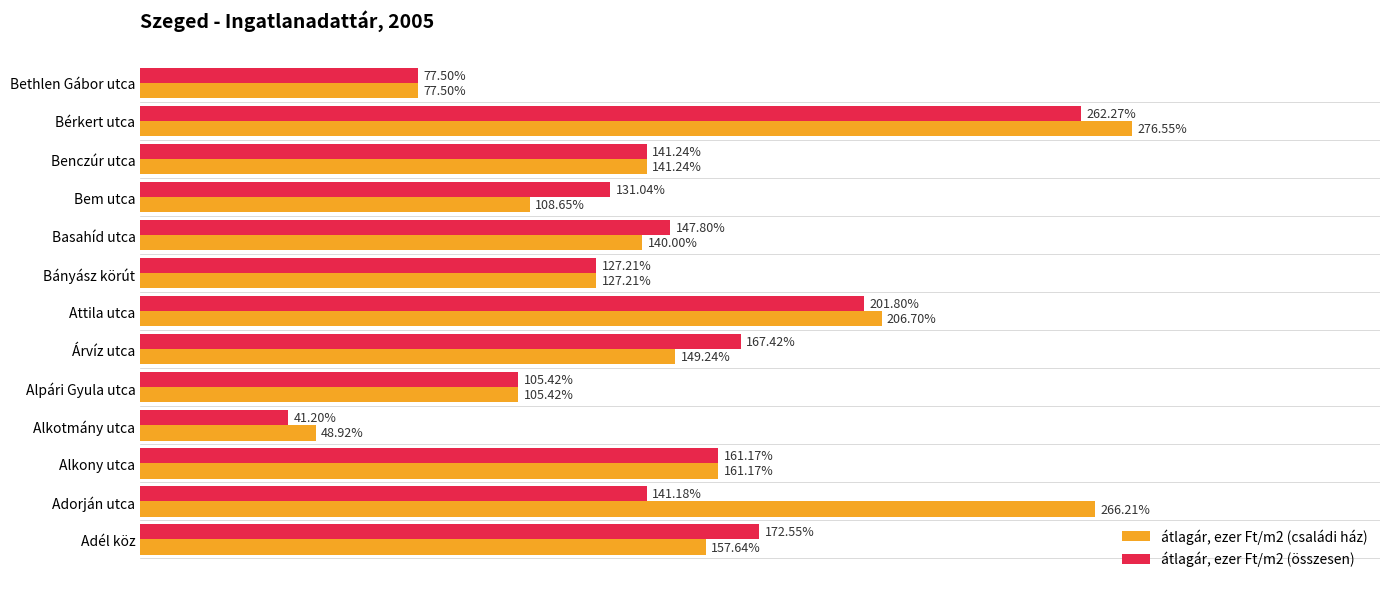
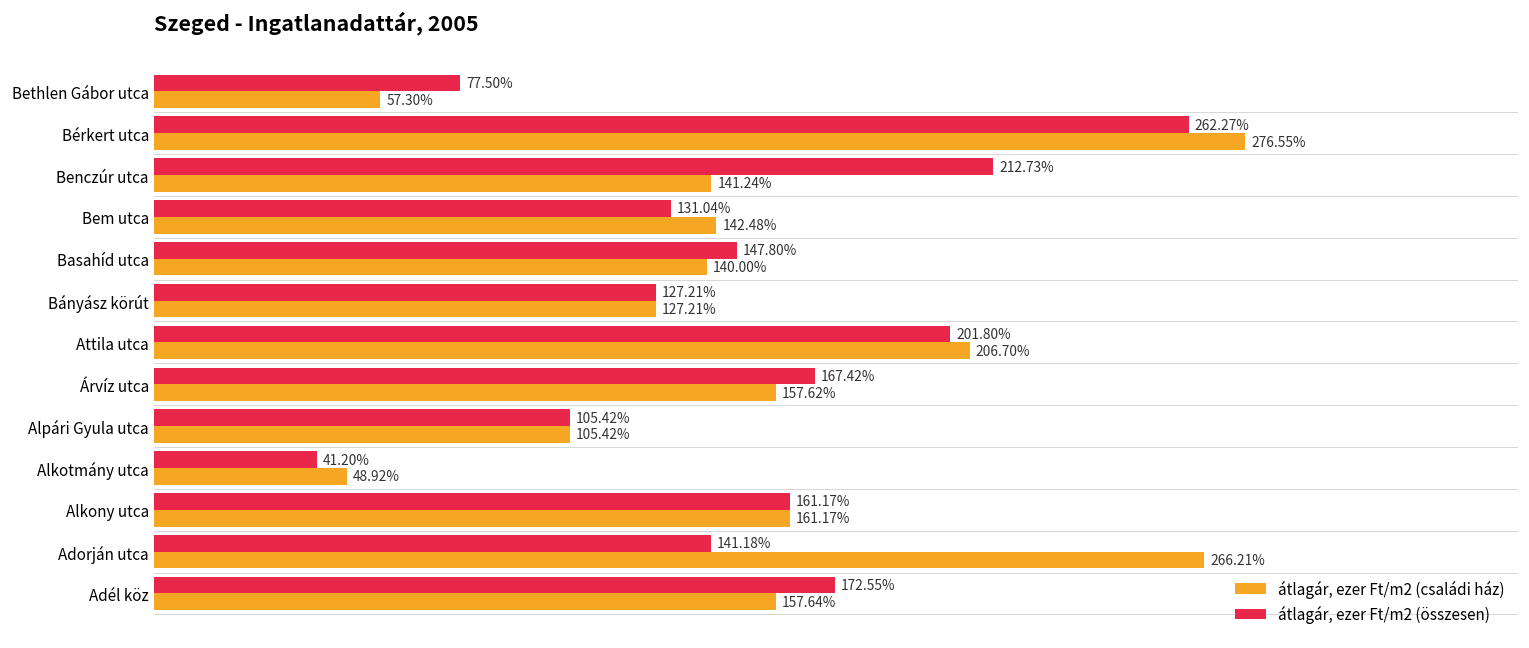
  {
    "átlagár, ezer Ft/m2 (családi ház)": {
-     "Bethlen Gábor utca": "77.50%",
+     "Bethlen Gábor utca": "57.30%",
      "Bérkert utca": "276.55%",
      "Benczúr utca": "141.24%",
-     "Bem utca": "108.65%",
+     "Bem utca": "142.48%",
      "Basahíd utca": "140.00%",
      "Bányász körút": "127.21%",
      "Attila utca": "206.70%",
-     "Árvíz utca": "149.24%",
+     "Árvíz utca": "157.62%",
      "Alpári Gyula utca": "105.42%",
      "Alkotmány utca": "48.92%",
      "Alkony utca": "161.17%",
      "Adorján utca": "266.21%",
      "Adél köz": "157.64%"
    },
    "átlagár, ezer Ft/m2 (összesen)": {
      "Bethlen Gábor utca": "77.50%",
      "Bérkert utca": "262.27%",
-     "Benczúr utca": "141.24%",
+     "Benczúr utca": "212.73%",
      "Bem utca": "131.04%",
      "Basahíd utca": "147.80%",
      "Bányász körút": "127.21%",
      "Attila utca": "201.80%",
      "Árvíz utca": "167.42%",
      "Alpári Gyula utca": "105.42%",
      "Alkotmány utca": "41.20%",
      "Alkony utca": "161.17%",
      "Adorján utca": "141.18%",
      "Adél köz": "172.55%"
    }
  }
